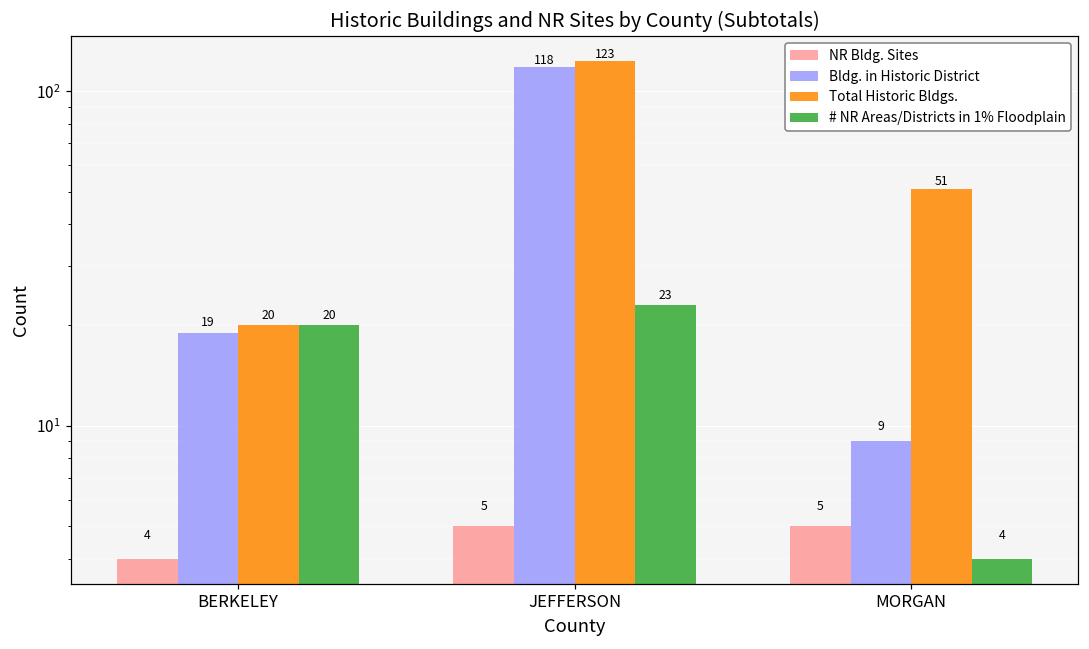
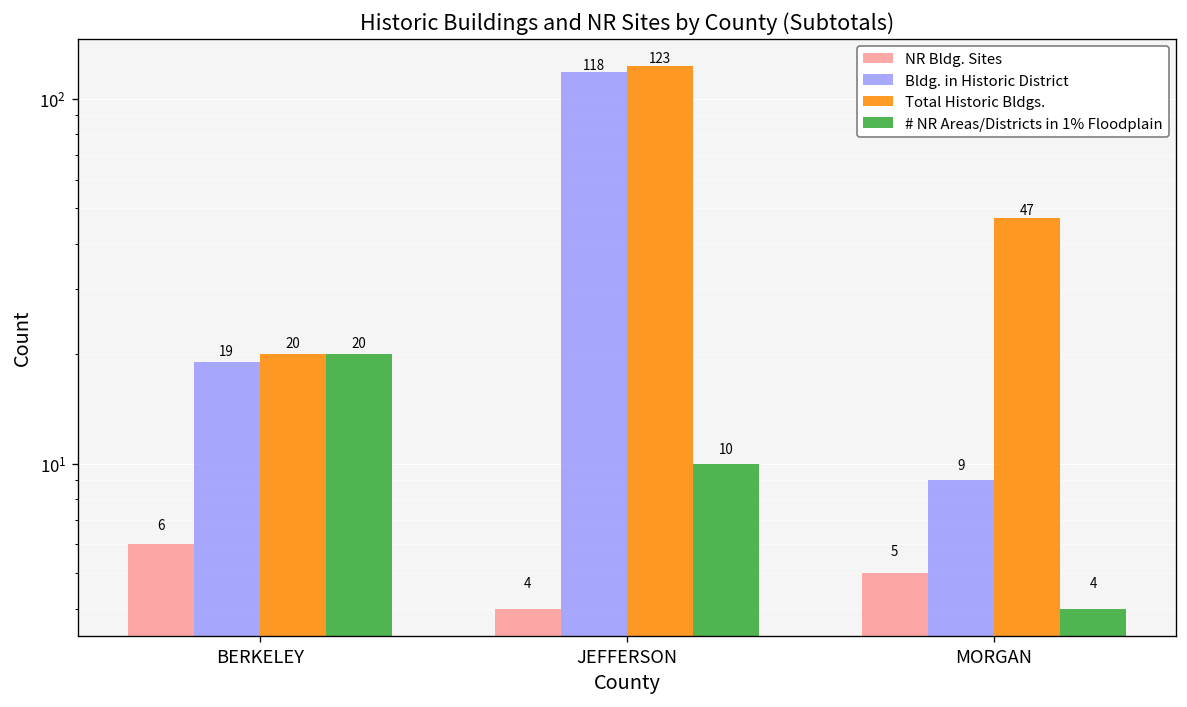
  {
    "NR Bldg. Sites": {
-     "BERKELEY": 4,
-     "JEFFERSON": 5,
+     "BERKELEY": 6,
+     "JEFFERSON": 4,
      "MORGAN": 5
    },
    "Bldg. in Historic District": {
      "BERKELEY": 19,
      "JEFFERSON": 118,
      "MORGAN": 9
    },
    "Total Historic Bldgs.": {
      "BERKELEY": 20,
      "JEFFERSON": 123,
-     "MORGAN": 51
+     "MORGAN": 47
    },
    "# NR Areas/Districts in 1% Floodplain": {
      "BERKELEY": 20,
-     "JEFFERSON": 23,
+     "JEFFERSON": 10,
      "MORGAN": 4
    }
  }
